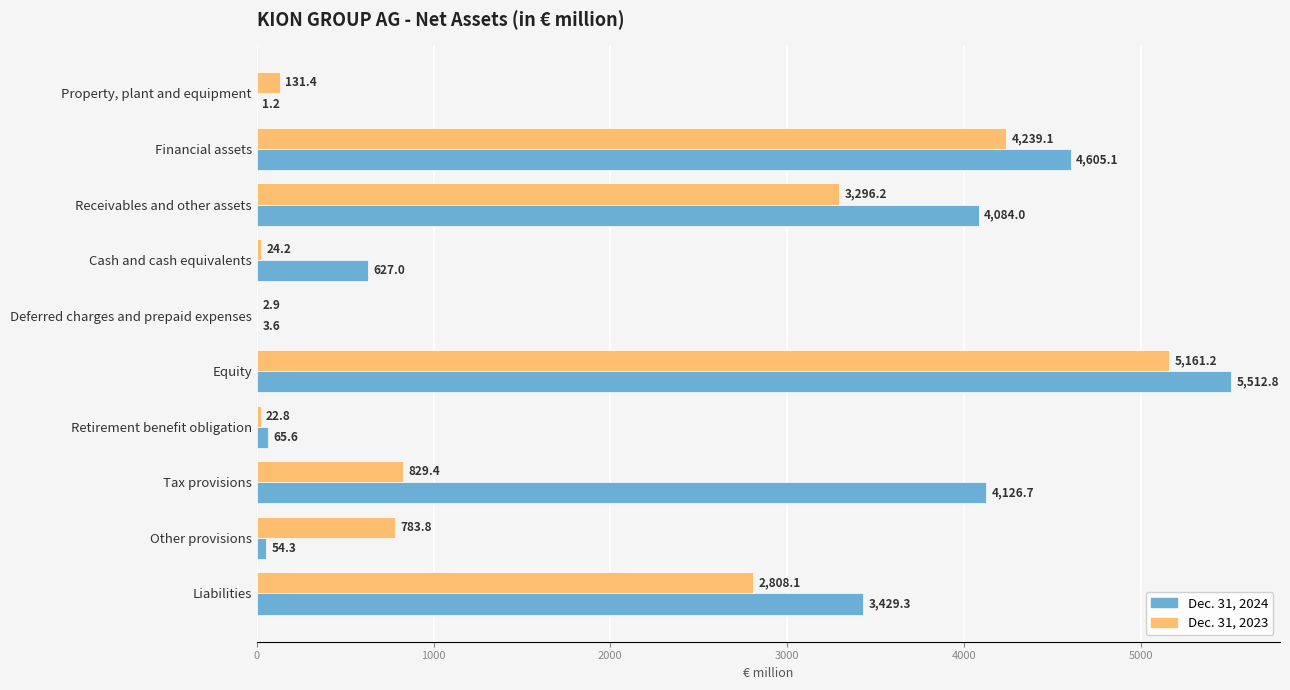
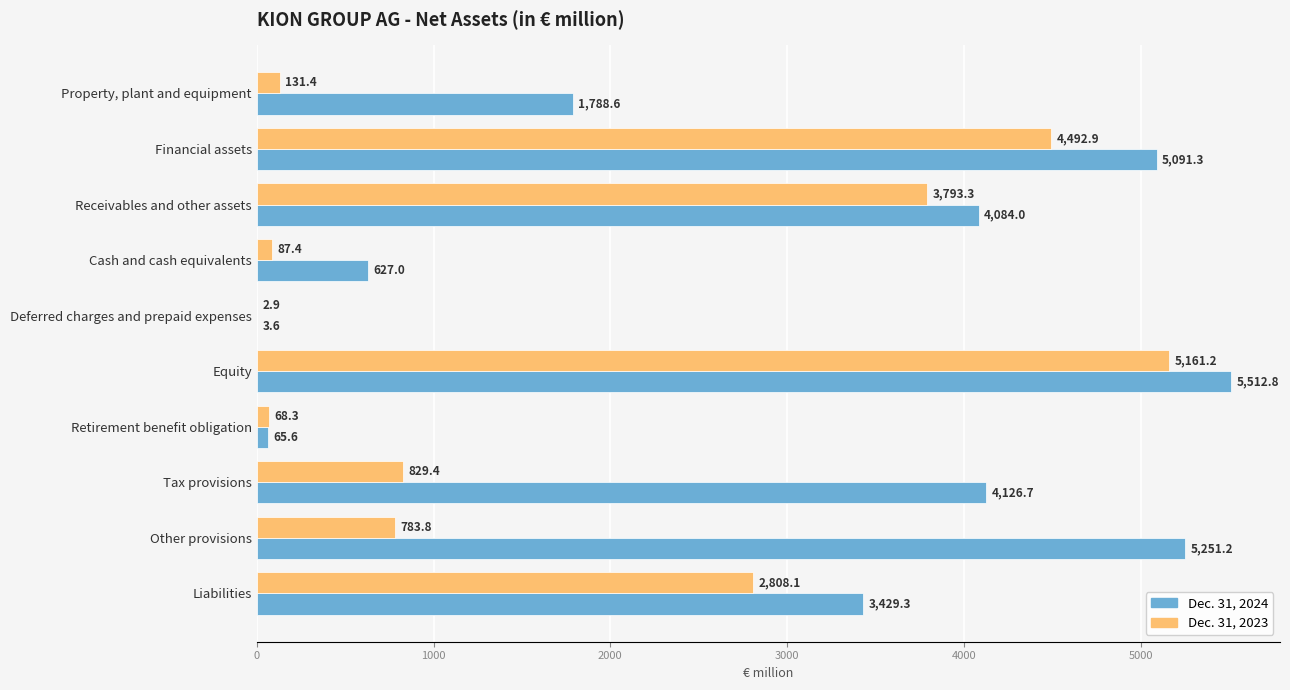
  {
    "Dec. 31, 2024": {
-     "Property, plant and equipment": "1.2",
-     "Financial assets": "4,605.1",
+     "Property, plant and equipment": "1,788.6",
+     "Financial assets": "5,091.3",
      "Receivables and other assets": "4,084.0",
      "Cash and cash equivalents": "627.0",
      "Deferred charges and prepaid expenses": "3.6",
      "Equity": "5,512.8",
      "Retirement benefit obligation": "65.6",
      "Tax provisions": "4,126.7",
-     "Other provisions": "54.3",
+     "Other provisions": "5,251.2",
      "Liabilities": "3,429.3"
    },
    "Dec. 31, 2023": {
      "Property, plant and equipment": "131.4",
-     "Financial assets": "4,239.1",
-     "Receivables and other assets": "3,296.2",
-     "Cash and cash equivalents": "24.2",
+     "Financial assets": "4,492.9",
+     "Receivables and other assets": "3,793.3",
+     "Cash and cash equivalents": "87.4",
      "Deferred charges and prepaid expenses": "2.9",
      "Equity": "5,161.2",
-     "Retirement benefit obligation": "22.8",
+     "Retirement benefit obligation": "68.3",
      "Tax provisions": "829.4",
      "Other provisions": "783.8",
      "Liabilities": "2,808.1"
    }
  }
